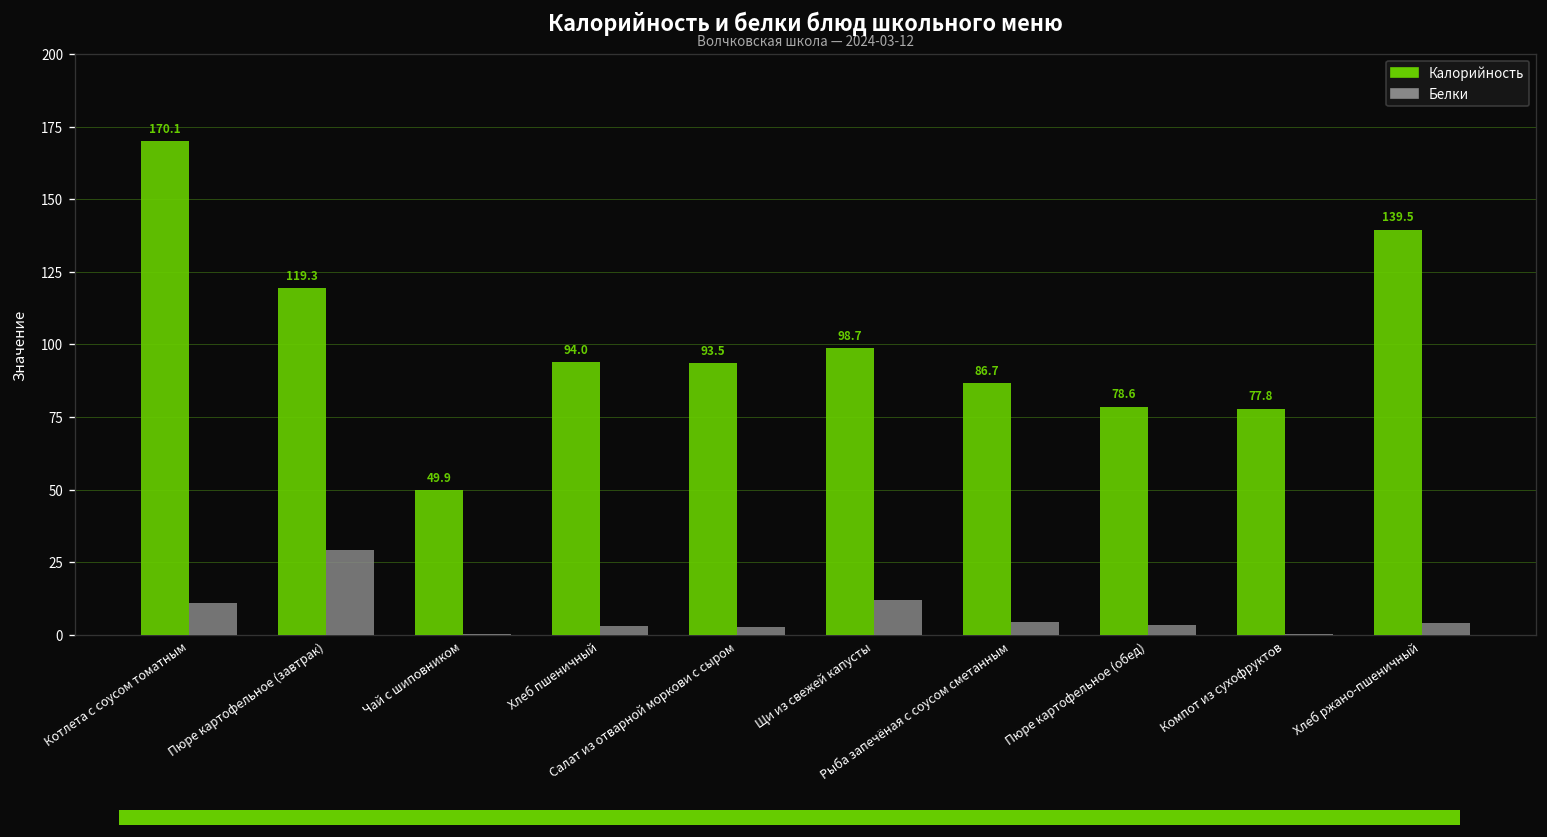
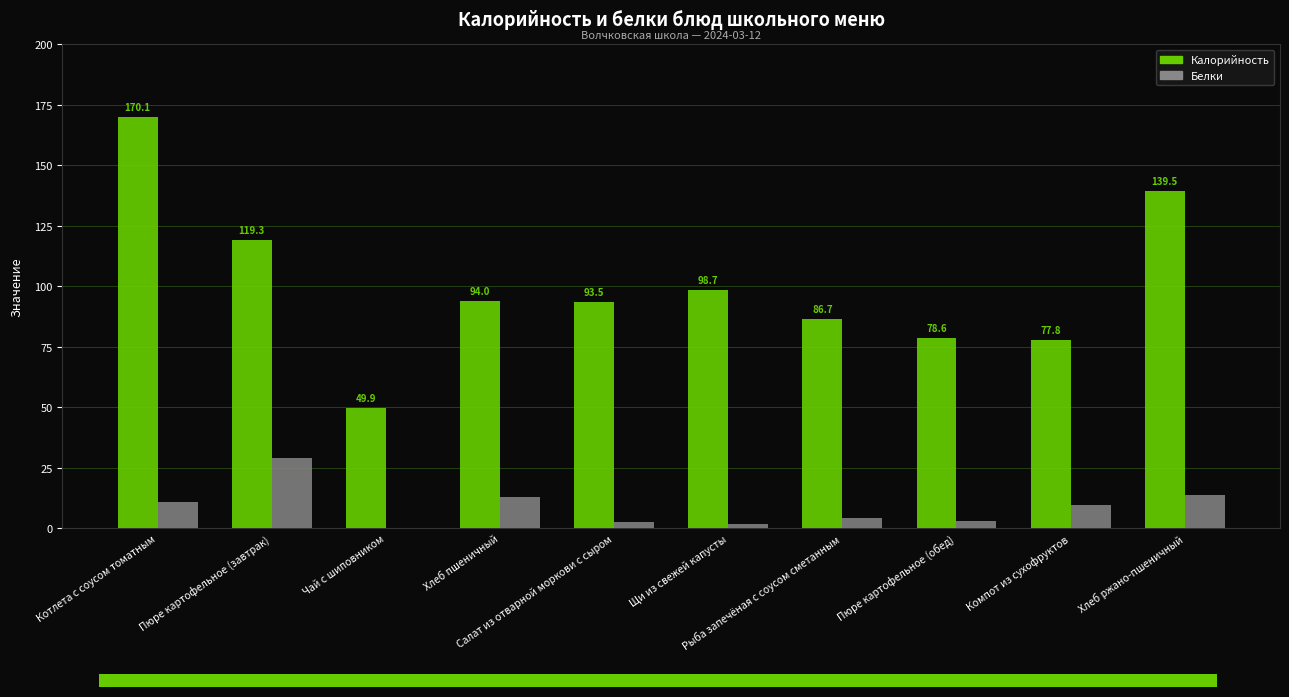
  {
    "Калорийность": {
      "Котлета с соусом томатным": 170.1,
      "Пюре картофельное (завтрак)": 119.3,
      "Чай с шиповником": 49.9,
      "Хлеб пшеничный": 94.0,
      "Салат из отварной моркови с сыром": 93.5,
      "Щи из свежей капусты": 98.7,
      "Рыба запечёная с соусом сметанным": 86.7,
      "Пюре картофельное (обед)": 78.6,
      "Компот из сухофруктов": 77.8,
      "Хлеб ржано-пшеничный": 139.5
    },
    "Белки": {
      "Котлета с соусом томатным": 11,
      "Пюре картофельное (завтрак)": 29,
-     "Хлеб пшеничный": 3,
+     "Хлеб пшеничный": 13,
      "Салат из отварной моркови с сыром": 3,
-     "Щи из свежей капусты": 12,
+     "Щи из свежей капусты": 2,
      "Рыба запечёная с соусом сметанным": 4,
      "Пюре картофельное (обед)": 3,
-     "Компот из сухофруктов": 0,
-     "Хлеб ржано-пшеничный": 4
+     "Компот из сухофруктов": 10,
+     "Хлеб ржано-пшеничный": 14
    }
  }
